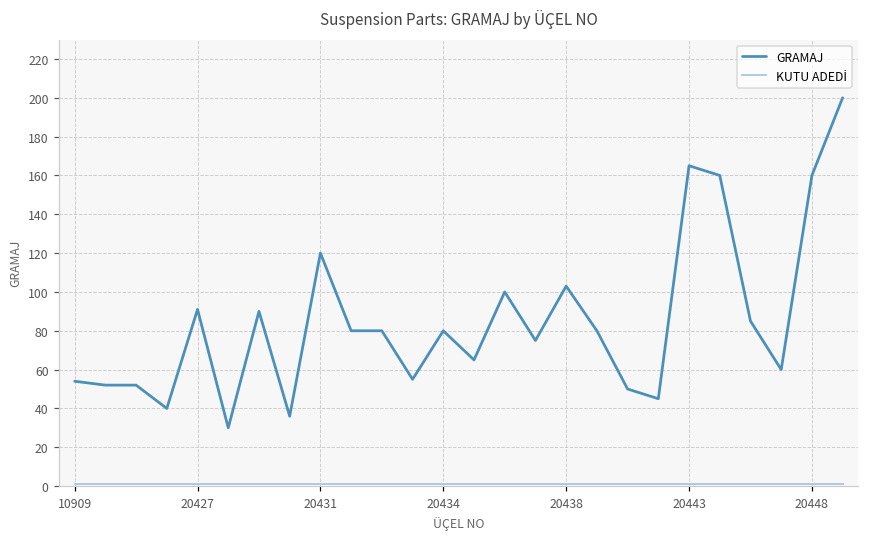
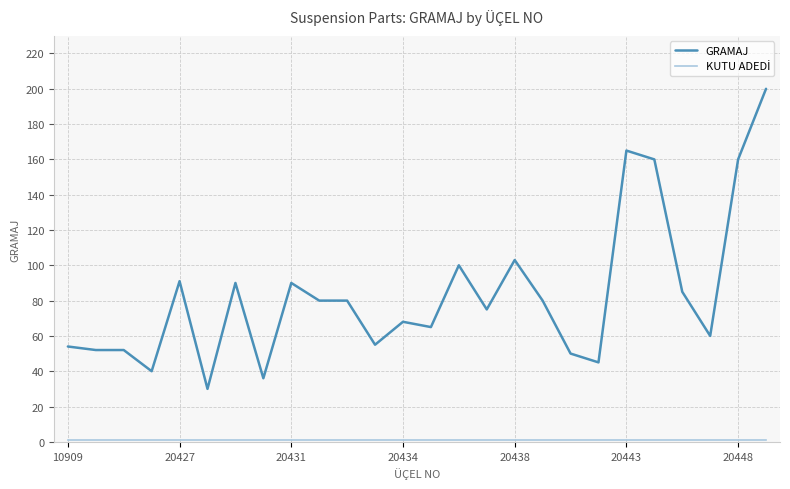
  {
    "GRAMAJ": {
      "10909": 54,
      "20427": 91,
-     "20431": 120,
-     "20434": 80,
+     "20431": 90,
+     "20434": 68,
      "20438": 103,
      "20443": 165,
      "20448": 160
    },
    "KUTU ADEDİ": {
      "10909": 1,
      "20427": 1,
      "20431": 1,
      "20434": 1,
      "20438": 1,
      "20443": 1,
      "20448": 1
    }
  }
